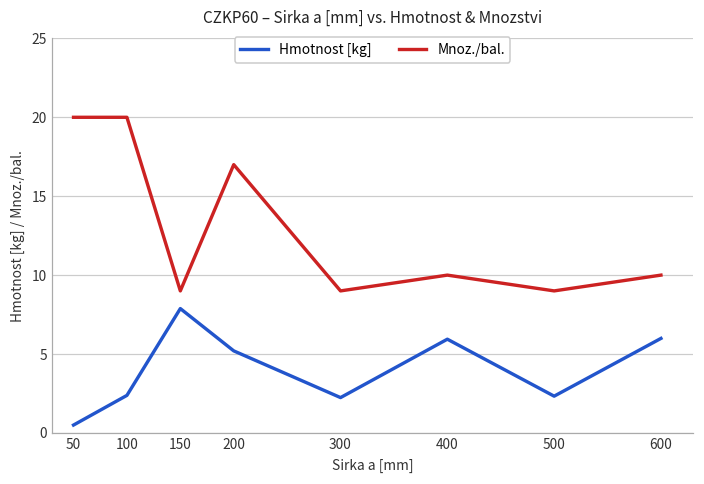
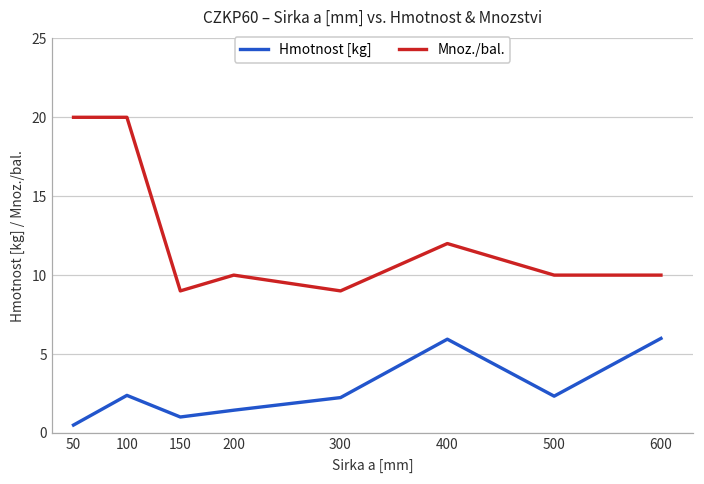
  {
    "Hmotnost [kg]": {
      "50": 0.5,
      "100": 2.4,
-     "150": 7.9,
-     "200": 5.2,
+     "150": 1.0,
+     "200": 1.4,
      "300": 2.2,
      "400": 5.9,
      "500": 2.3,
      "600": 6.0
    },
    "Mnoz./bal.": {
      "50": 20,
      "100": 20,
      "150": 9,
-     "200": 17,
+     "200": 10,
      "300": 9,
-     "400": 10,
-     "500": 9,
+     "400": 12,
+     "500": 10,
      "600": 10
    }
  }
